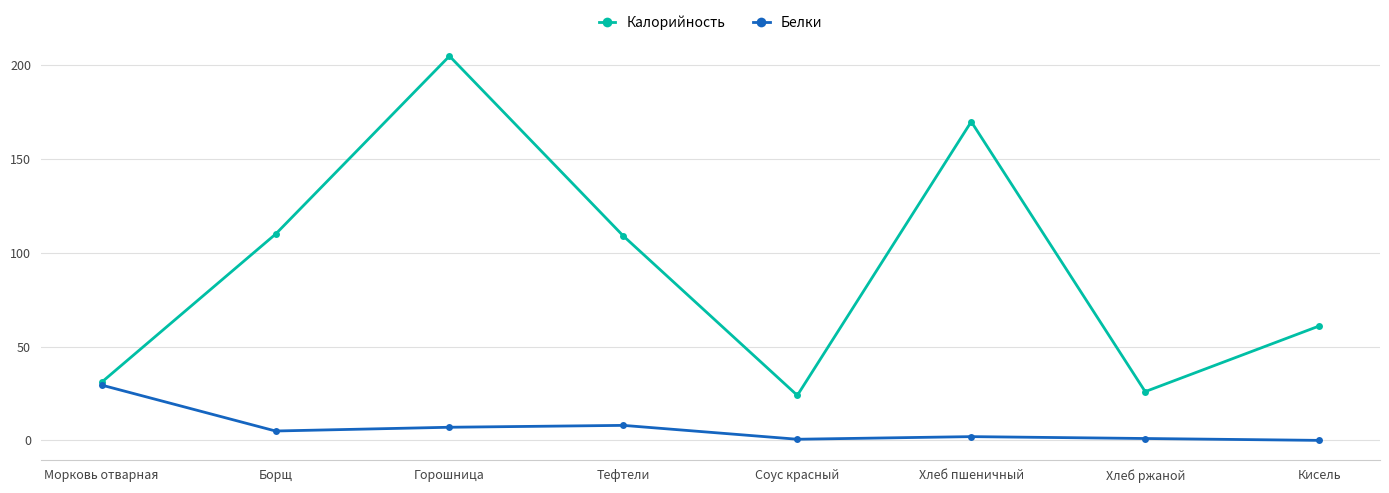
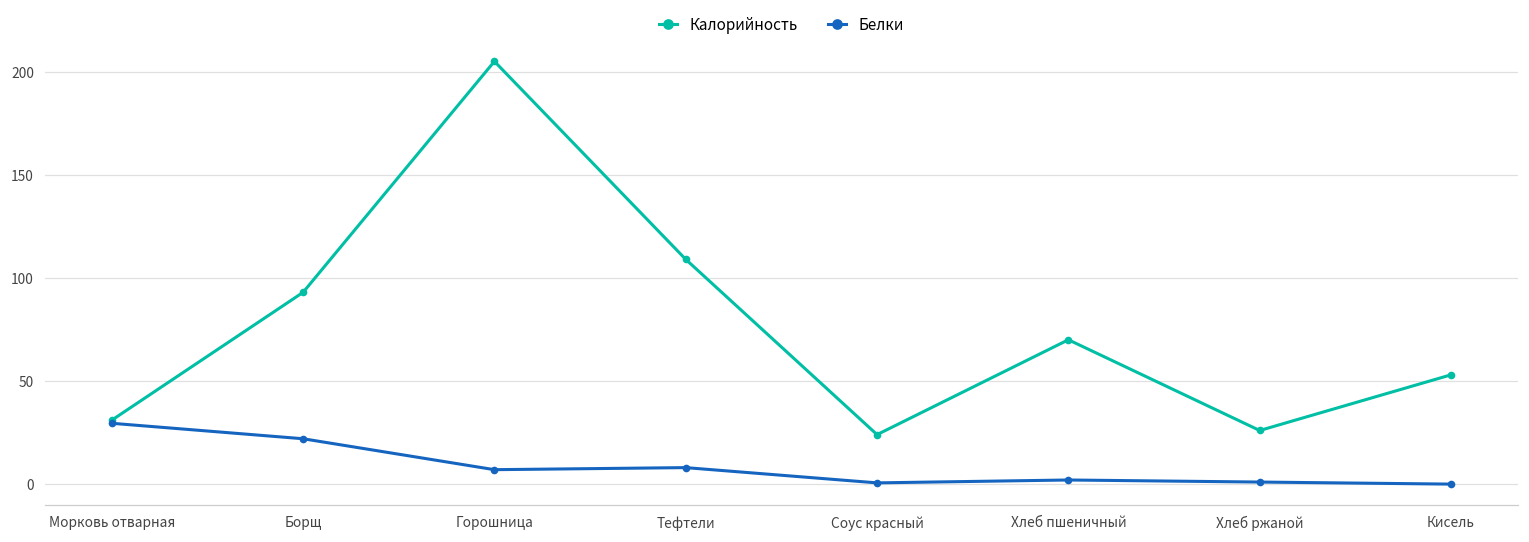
  {
    "Калорийность": {
      "Морковь отварная": 31,
-     "Борщ": 110,
+     "Борщ": 93,
      "Горошница": 205,
      "Тефтели": 109,
      "Соус красный": 24,
-     "Хлеб пшеничный": 170,
+     "Хлеб пшеничный": 70,
      "Хлеб ржаной": 26,
-     "Кисель": 61
+     "Кисель": 53
    },
    "Белки": {
      "Морковь отварная": 30,
-     "Борщ": 5,
+     "Борщ": 22,
      "Горошница": 7,
      "Тефтели": 8,
      "Соус красный": 1,
      "Хлеб пшеничный": 2,
      "Хлеб ржаной": 1,
      "Кисель": 0
    }
  }
